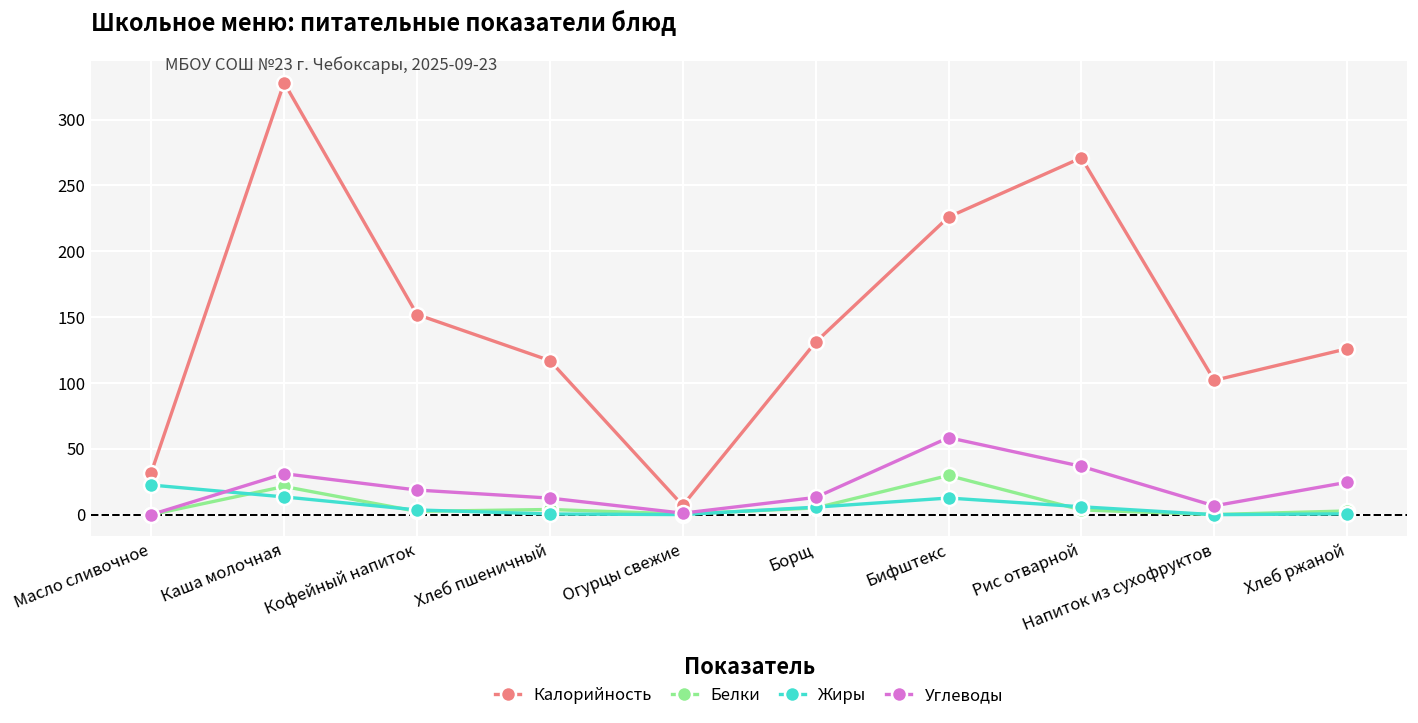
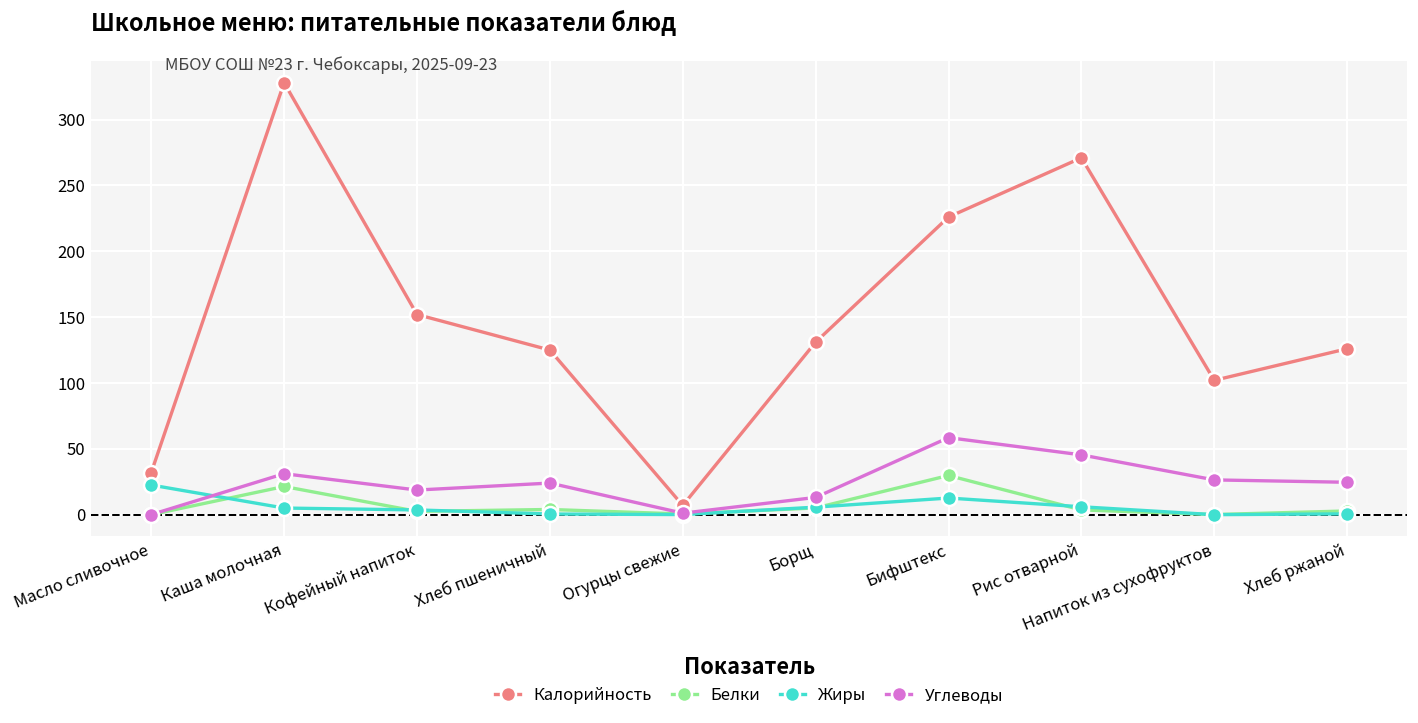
  {
    "Калорийность": {
      "Масло сливочное": 32,
      "Каша молочная": 328,
      "Кофейный напиток": 152,
-     "Хлеб пшеничный": 117,
+     "Хлеб пшеничный": 125,
      "Огурцы свежие": 7,
      "Борщ": 131,
      "Бифштекс": 226,
      "Рис отварной": 271,
      "Напиток из сухофруктов": 102,
      "Хлеб ржаной": 126
    },
    "Белки": {
      "Каша молочная": 21,
      "Хлеб пшеничный": 4,
      "Бифштекс": 30,
      "Рис отварной": 4
    },
    "Жиры": {
      "Масло сливочное": 23,
-     "Каша молочная": 13,
+     "Каша молочная": 5,
      "Хлеб пшеничный": 1,
      "Бифштекс": 13,
      "Рис отварной": 6
    },
    "Углеводы": {
      "Каша молочная": 31,
      "Кофейный напиток": 19,
-     "Хлеб пшеничный": 13,
+     "Хлеб пшеничный": 24,
      "Борщ": 13,
      "Бифштекс": 59,
-     "Рис отварной": 37,
-     "Напиток из сухофруктов": 7,
+     "Рис отварной": 45,
+     "Напиток из сухофруктов": 26,
      "Хлеб ржаной": 25
    }
  }
